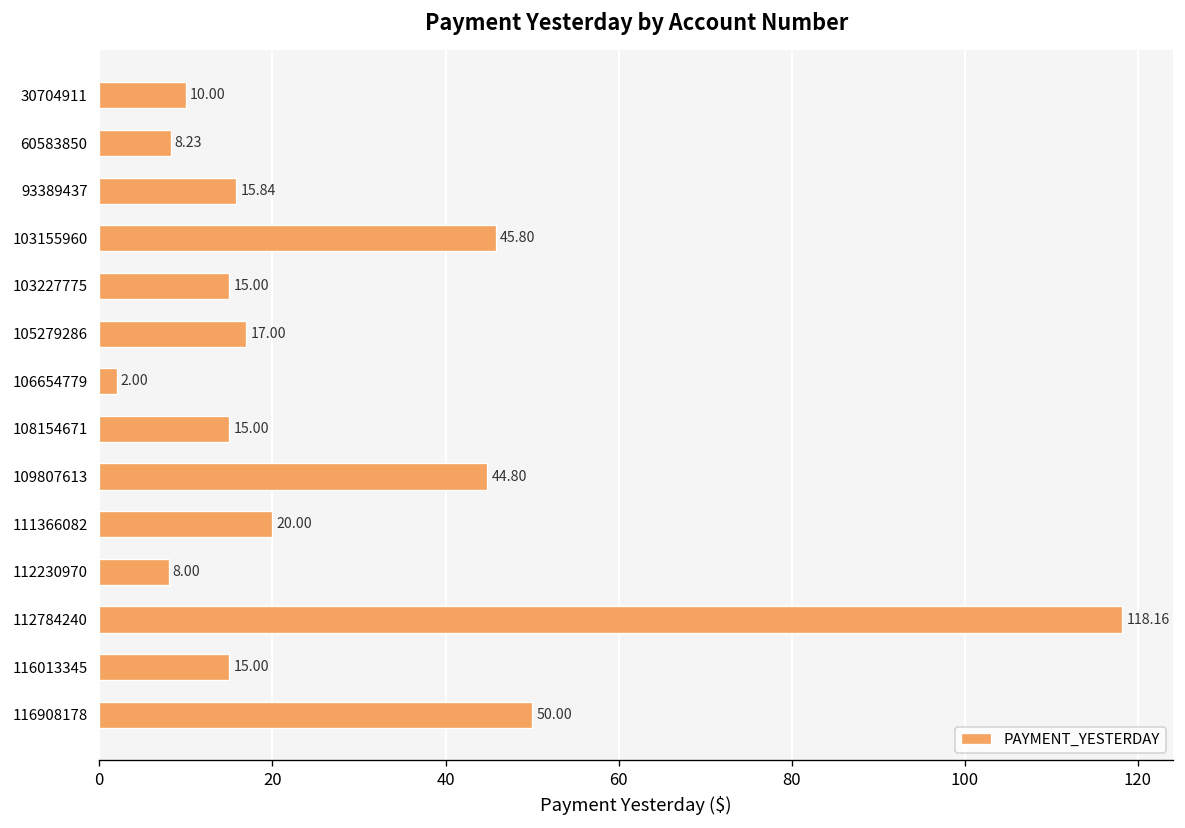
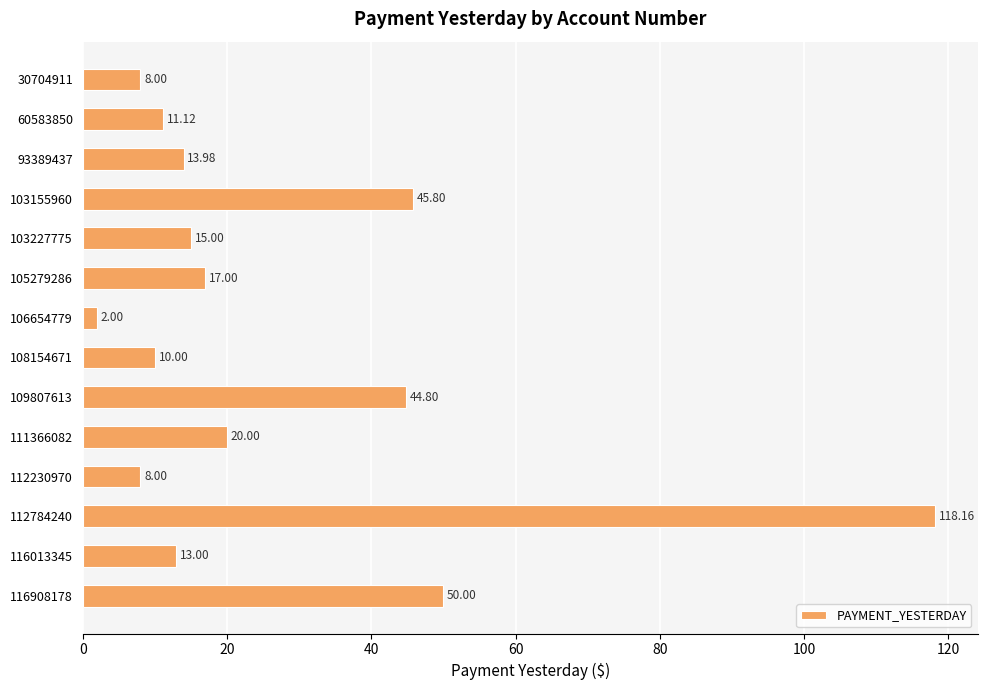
  {
-   "30704911": 10.00,
-   "60583850": 8.23,
-   "93389437": 15.84,
+   "30704911": 8.00,
+   "60583850": 11.12,
+   "93389437": 13.98,
    "103155960": 45.80,
    "103227775": 15.00,
    "105279286": 17.00,
    "106654779": 2.00,
-   "108154671": 15.00,
+   "108154671": 10.00,
    "109807613": 44.80,
    "111366082": 20.00,
    "112230970": 8.00,
    "112784240": 118.16,
-   "116013345": 15.00,
+   "116013345": 13.00,
    "116908178": 50.00
  }
